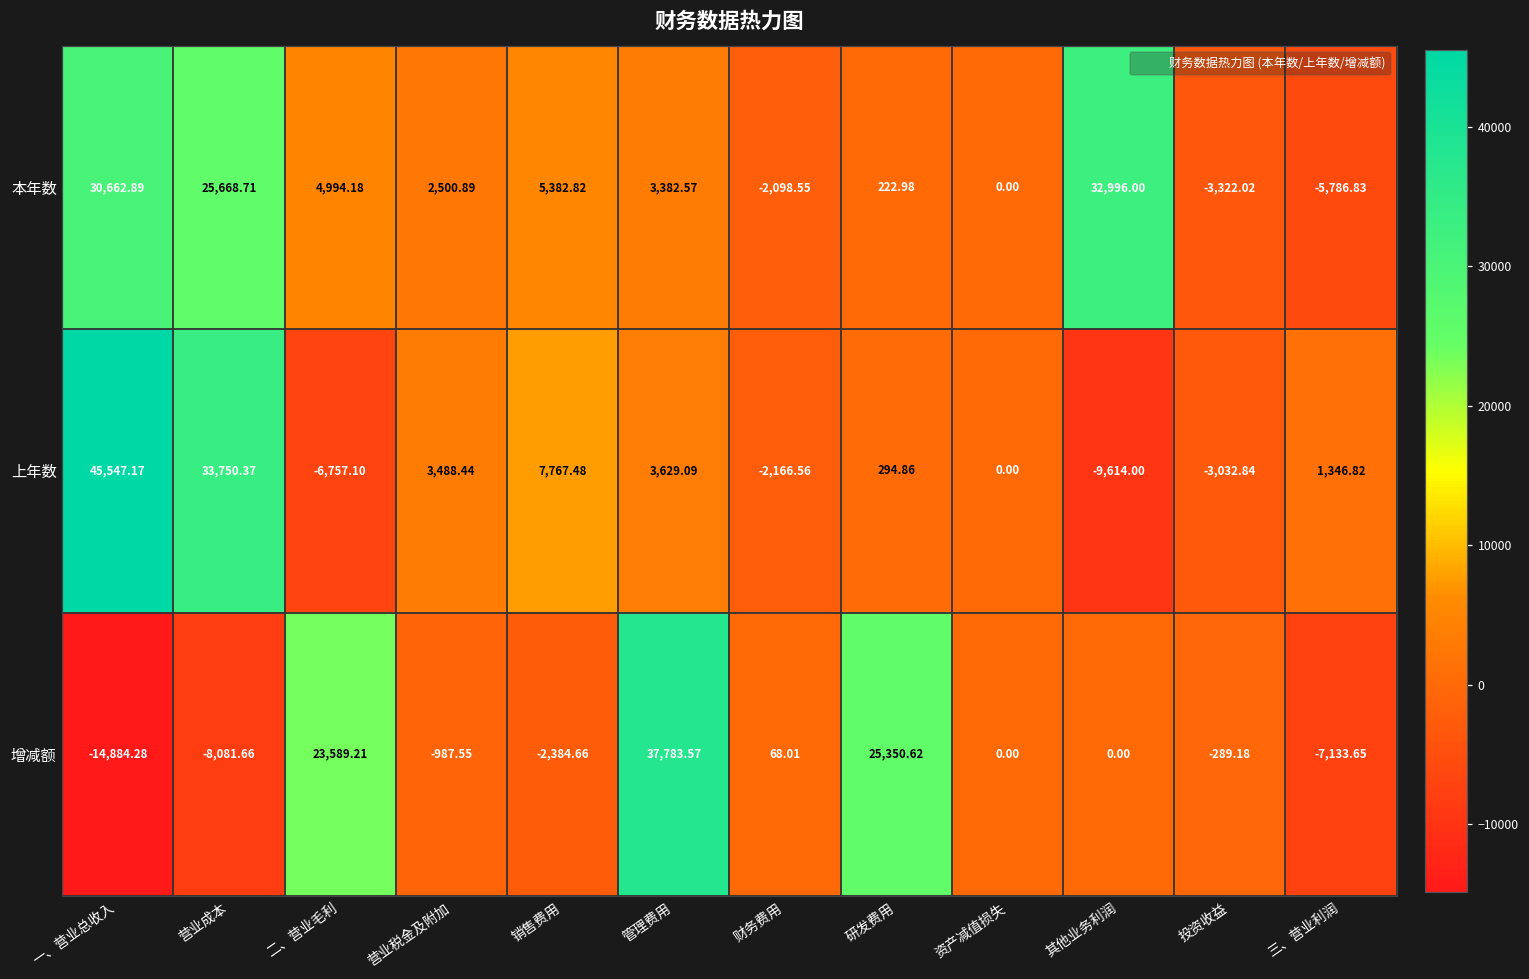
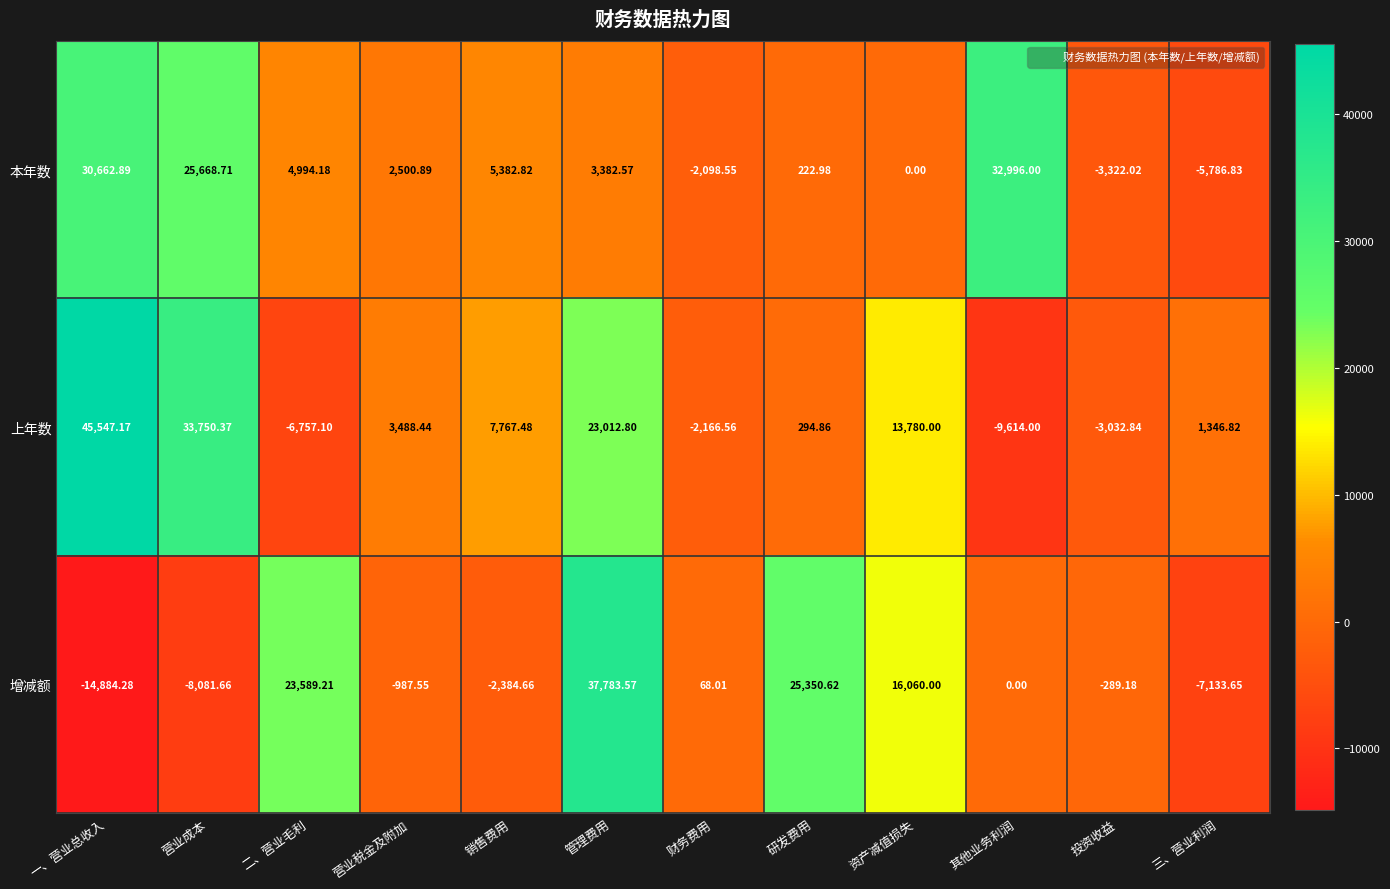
  {
    "本年数": {
      "一、营业总收入": "30,662.89",
      "营业成本": "25,668.71",
      "二、营业毛利": "4,994.18",
      "营业税金及附加": "2,500.89",
      "销售费用": "5,382.82",
      "管理费用": "3,382.57",
      "财务费用": "-2,098.55",
      "研发费用": "222.98",
      "资产减值损失": "0.00",
      "其他业务利润": "32,996.00",
      "投资收益": "-3,322.02",
      "三、营业利润": "-5,786.83"
    },
    "上年数": {
      "一、营业总收入": "45,547.17",
      "营业成本": "33,750.37",
      "二、营业毛利": "-6,757.10",
      "营业税金及附加": "3,488.44",
      "销售费用": "7,767.48",
-     "管理费用": "3,629.09",
+     "管理费用": "23,012.80",
      "财务费用": "-2,166.56",
      "研发费用": "294.86",
-     "资产减值损失": "0.00",
+     "资产减值损失": "13,780.00",
      "其他业务利润": "-9,614.00",
      "投资收益": "-3,032.84",
      "三、营业利润": "1,346.82"
    },
    "增减额": {
      "一、营业总收入": "-14,884.28",
      "营业成本": "-8,081.66",
      "二、营业毛利": "23,589.21",
      "营业税金及附加": "-987.55",
      "销售费用": "-2,384.66",
      "管理费用": "37,783.57",
      "财务费用": "68.01",
      "研发费用": "25,350.62",
-     "资产减值损失": "0.00",
+     "资产减值损失": "16,060.00",
      "其他业务利润": "0.00",
      "投资收益": "-289.18",
      "三、营业利润": "-7,133.65"
    }
  }
